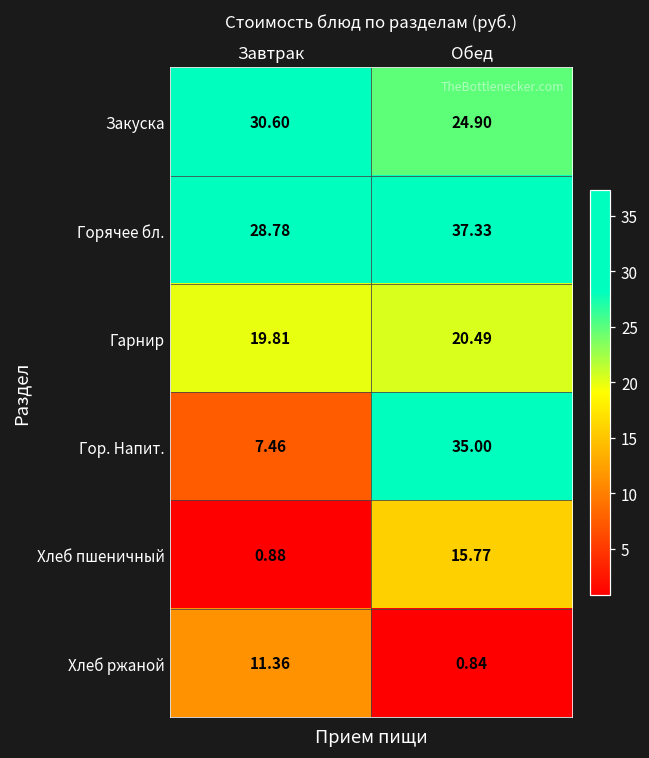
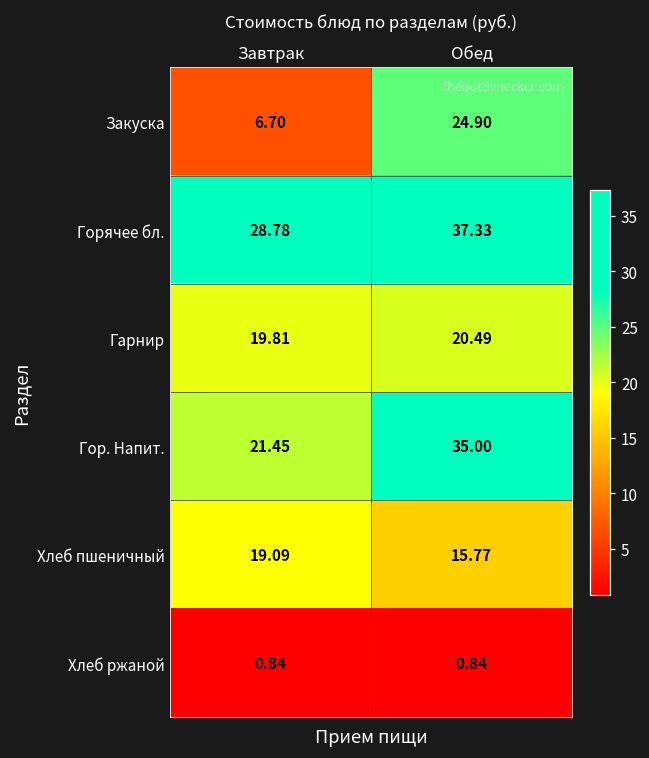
  {
    "Закуска": {
-     "Завтрак": 30.60
+     "Завтрак": 6.70
    },
    "Горячее бл.": {
      "Завтрак": 28.78,
      "Обед": 37.33
    },
    "Гарнир": {
      "Завтрак": 19.81,
      "Обед": 20.49
    },
    "Гор. Напит.": {
-     "Завтрак": 7.46,
+     "Завтрак": 21.45,
      "Обед": 35.00
    },
    "Хлеб пшеничный": {
-     "Завтрак": 0.88,
+     "Завтрак": 19.09,
      "Обед": 15.77
    },
    "Хлеб ржаной": {
-     "Завтрак": 11.36,
+     "Завтрак": 0.84,
      "Обед": 0.84
    }
  }
